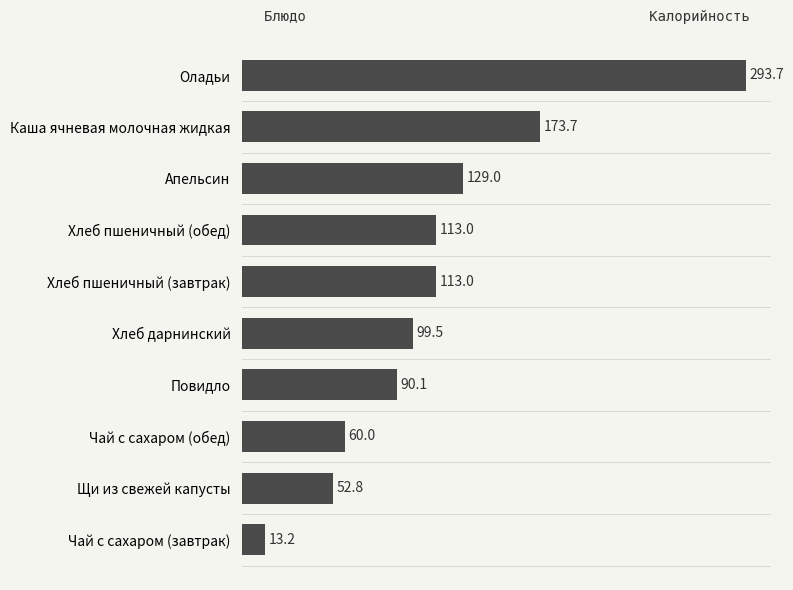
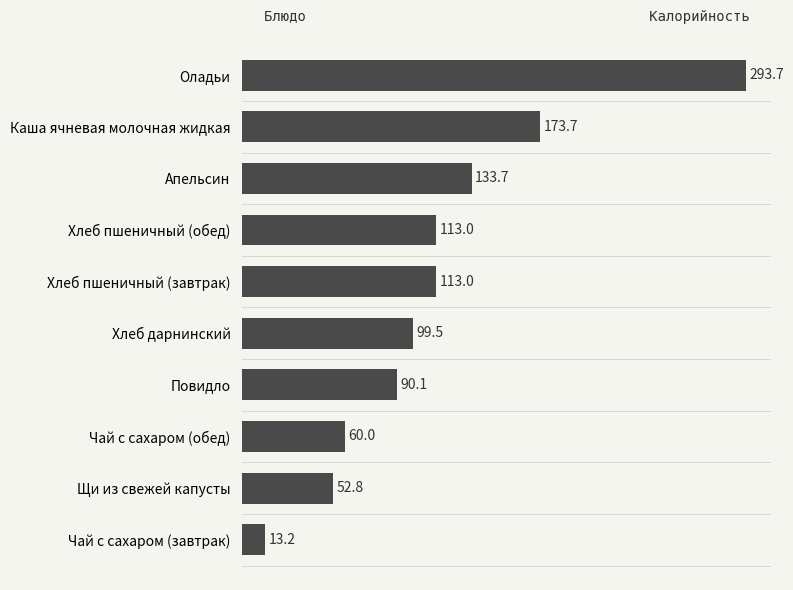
  {
    "Оладьи": 293.7,
    "Каша ячневая молочная жидкая": 173.7,
-   "Апельсин": 129.0,
+   "Апельсин": 133.7,
    "Хлеб пшеничный (обед)": 113.0,
    "Хлеб пшеничный (завтрак)": 113.0,
    "Хлеб дарнинский": 99.5,
    "Повидло": 90.1,
    "Чай с сахаром (обед)": 60.0,
    "Щи из свежей капусты": 52.8,
    "Чай с сахаром (завтрак)": 13.2
  }
